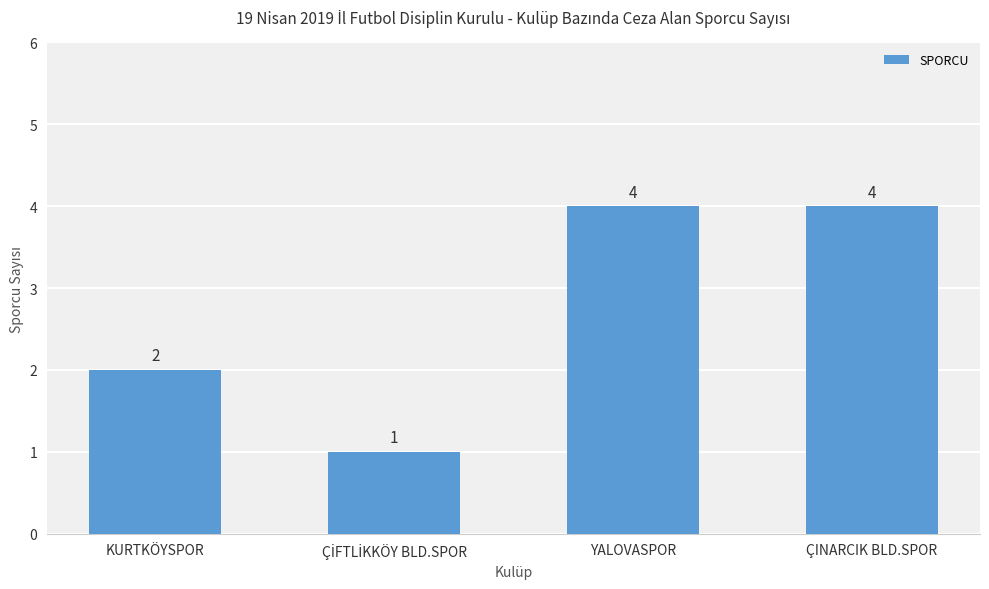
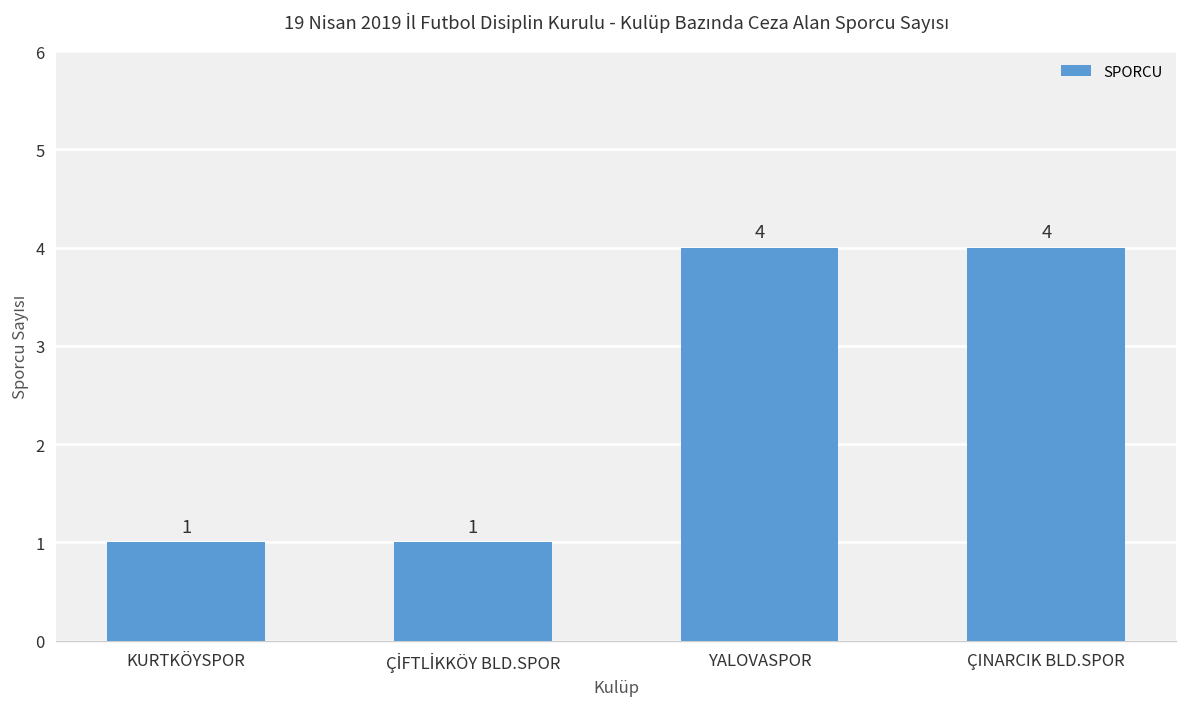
  {
-   "KURTKÖYSPOR": 2,
+   "KURTKÖYSPOR": 1,
    "ÇİFTLİKKÖY BLD.SPOR": 1,
    "YALOVASPOR": 4,
    "ÇINARCIK BLD.SPOR": 4
  }
